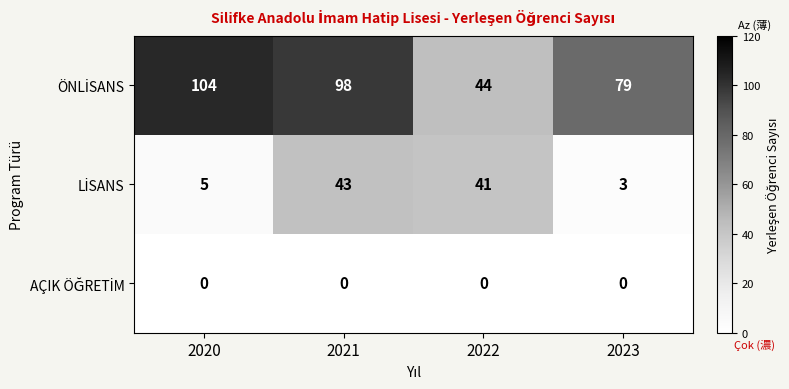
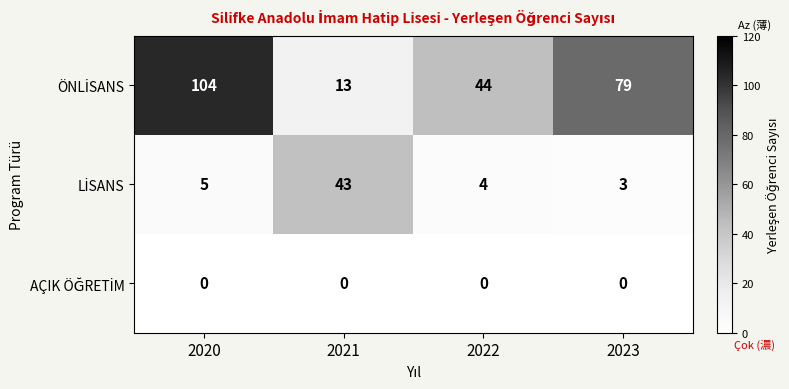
  {
    "ÖNLİSANS": {
      "2020": 104,
-     "2021": 98,
+     "2021": 13,
      "2022": 44,
      "2023": 79
    },
    "LİSANS": {
      "2020": 5,
      "2021": 43,
-     "2022": 41,
+     "2022": 4,
      "2023": 3
    },
    "AÇIK ÖĞRETİM": {
      "2020": 0,
      "2021": 0,
      "2022": 0,
      "2023": 0
    }
  }
